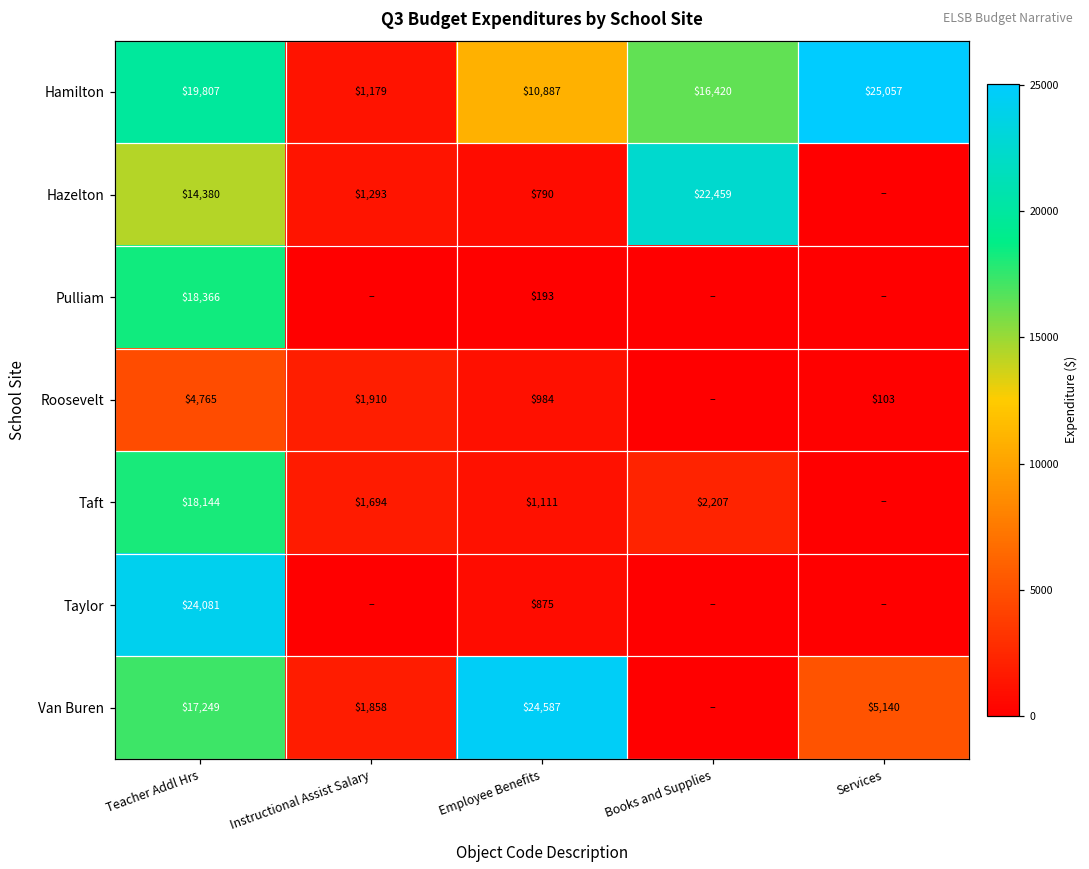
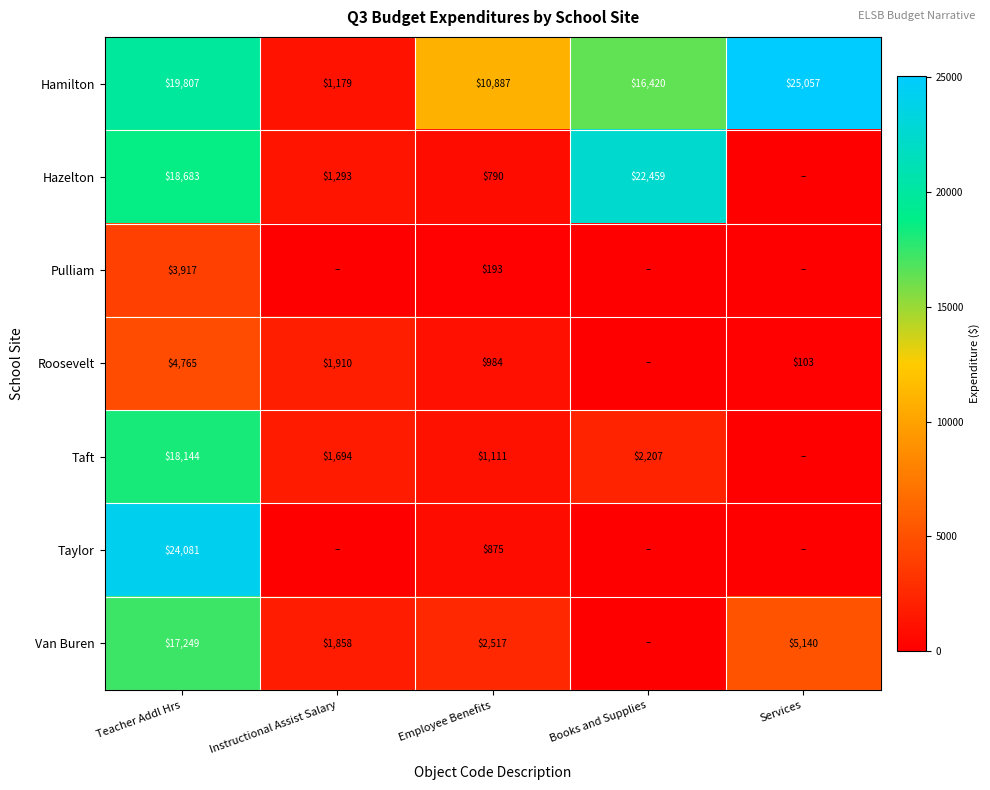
  {
    "Hamilton": {
      "Teacher Addl Hrs": "$19,807",
      "Instructional Assist Salary": "$1,179",
      "Employee Benefits": "$10,887",
      "Books and Supplies": "$16,420",
      "Services": "$25,057"
    },
    "Hazelton": {
-     "Teacher Addl Hrs": "$14,380",
+     "Teacher Addl Hrs": "$18,683",
      "Instructional Assist Salary": "$1,293",
      "Employee Benefits": "$790",
      "Books and Supplies": "$22,459"
    },
    "Pulliam": {
-     "Teacher Addl Hrs": "$18,366",
+     "Teacher Addl Hrs": "$3,917",
      "Employee Benefits": "$193"
    },
    "Roosevelt": {
      "Teacher Addl Hrs": "$4,765",
      "Instructional Assist Salary": "$1,910",
      "Employee Benefits": "$984",
      "Services": "$103"
    },
    "Taft": {
      "Teacher Addl Hrs": "$18,144",
      "Instructional Assist Salary": "$1,694",
      "Employee Benefits": "$1,111",
      "Books and Supplies": "$2,207"
    },
    "Taylor": {
      "Teacher Addl Hrs": "$24,081",
      "Employee Benefits": "$875"
    },
    "Van Buren": {
      "Teacher Addl Hrs": "$17,249",
      "Instructional Assist Salary": "$1,858",
-     "Employee Benefits": "$24,587",
+     "Employee Benefits": "$2,517",
      "Services": "$5,140"
    }
  }
